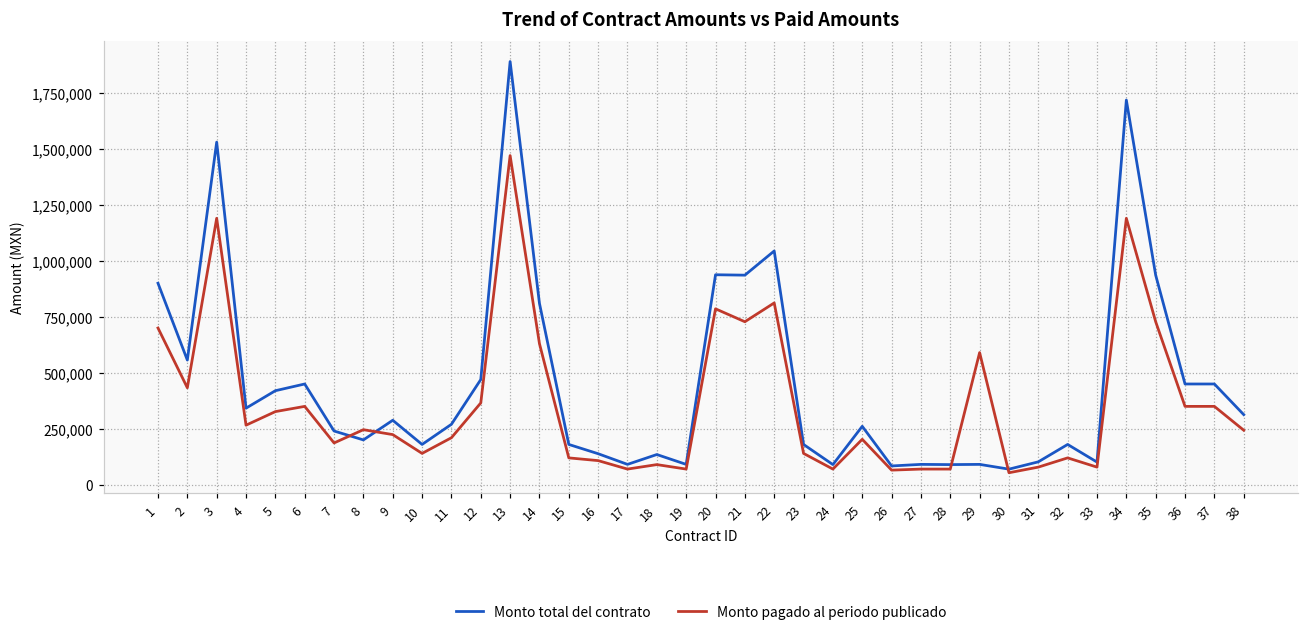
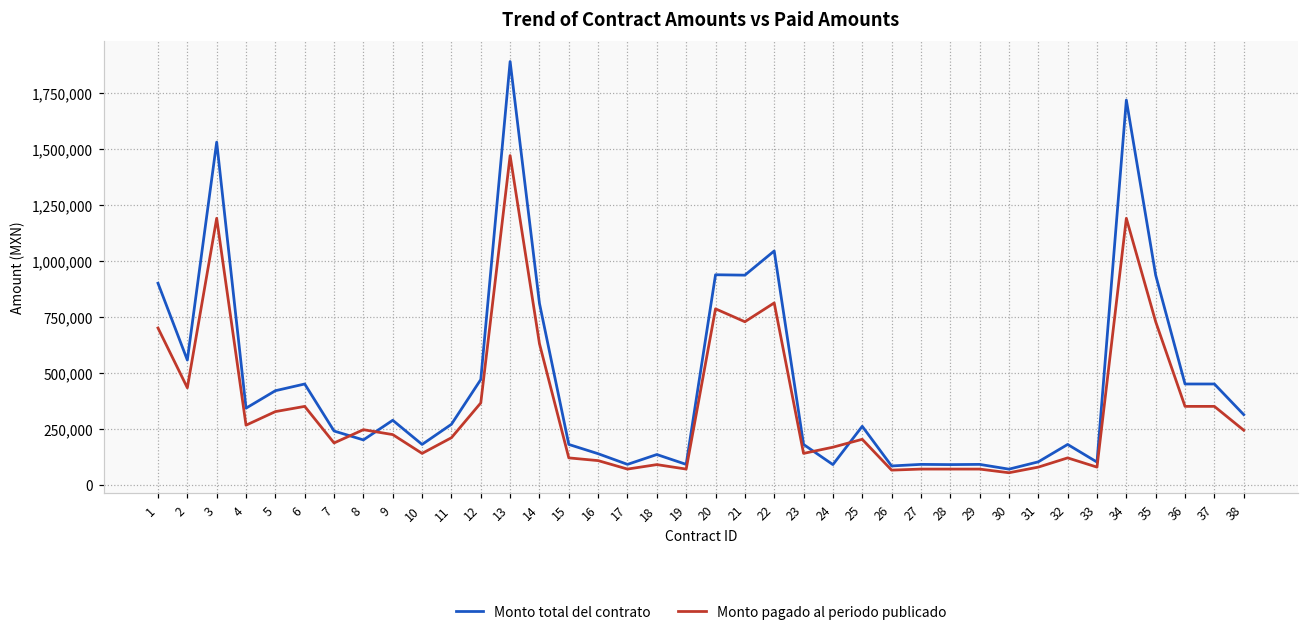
  {
    "Monto total del contrato": {
      "1": "900,000",
      "2": "560,000",
      "3": "1,530,000",
      "4": "340,000",
      "5": "420,000",
      "6": "450,000",
      "7": "240,000",
      "8": "200,000",
      "9": "290,000",
      "10": "180,000",
      "11": "270,000",
      "12": "470,000",
      "13": "1,890,000",
      "14": "810,000",
      "15": "180,000",
      "16": "140,000",
      "17": "90,000",
      "18": "140,000",
      "19": "90,000",
      "20": "940,000",
      "21": "940,000",
      "22": "1,040,000",
      "23": "180,000",
      "24": "90,000",
      "25": "260,000",
      "26": "80,000",
      "27": "90,000",
      "28": "90,000",
      "29": "90,000",
      "30": "70,000",
      "31": "100,000",
      "32": "180,000",
      "33": "100,000",
      "34": "1,720,000",
      "35": "940,000",
      "36": "450,000",
      "37": "450,000",
      "38": "310,000"
    },
    "Monto pagado al periodo publicado": {
      "1": "700,000",
      "2": "430,000",
      "3": "1,190,000",
      "4": "270,000",
      "5": "330,000",
      "6": "350,000",
      "7": "190,000",
      "8": "250,000",
      "9": "220,000",
      "10": "140,000",
      "11": "210,000",
      "12": "370,000",
      "13": "1,470,000",
      "14": "630,000",
      "15": "120,000",
      "16": "110,000",
      "17": "70,000",
      "18": "90,000",
      "19": "70,000",
      "20": "790,000",
      "21": "730,000",
      "22": "810,000",
      "23": "140,000",
-     "24": "70,000",
+     "24": "170,000",
      "25": "200,000",
      "26": "70,000",
      "27": "70,000",
      "28": "70,000",
-     "29": "590,000",
+     "29": "70,000",
      "30": "50,000",
      "31": "80,000",
      "32": "120,000",
      "33": "80,000",
      "34": "1,190,000",
      "35": "730,000",
      "36": "350,000",
      "37": "350,000",
      "38": "240,000"
    }
  }
